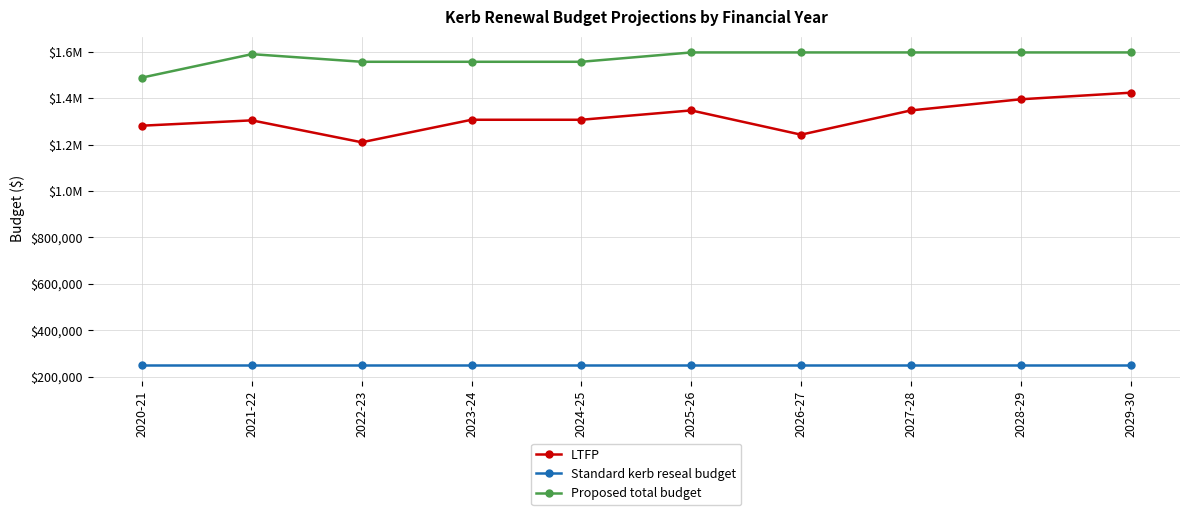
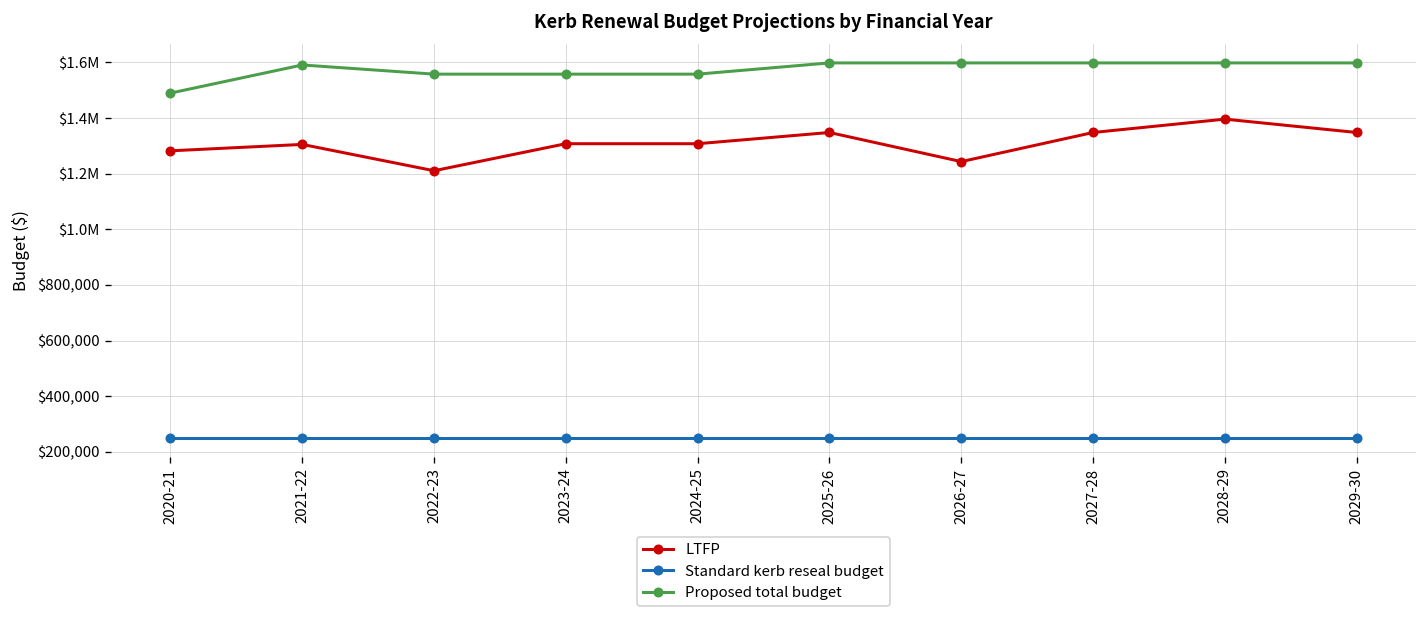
  {
    "LTFP": {
      "2020-21": "$1,280,000",
      "2021-22": "$1,300,000",
      "2022-23": "$1,210,000",
      "2023-24": "$1,310,000",
      "2024-25": "$1,310,000",
      "2025-26": "$1,350,000",
      "2026-27": "$1,240,000",
      "2027-28": "$1,350,000",
      "2028-29": "$1,400,000",
-     "2029-30": "$1,420,000"
+     "2029-30": "$1,350,000"
    },
    "Standard kerb reseal budget": {
      "2020-21": "$250,000",
      "2021-22": "$250,000",
      "2022-23": "$250,000",
      "2023-24": "$250,000",
      "2024-25": "$250,000",
      "2025-26": "$250,000",
      "2026-27": "$250,000",
      "2027-28": "$250,000",
      "2028-29": "$250,000",
      "2029-30": "$250,000"
    },
    "Proposed total budget": {
      "2020-21": "$1,490,000",
      "2021-22": "$1,590,000",
      "2022-23": "$1,560,000",
      "2023-24": "$1,560,000",
      "2024-25": "$1,560,000",
      "2025-26": "$1,600,000",
      "2026-27": "$1,600,000",
      "2027-28": "$1,600,000",
      "2028-29": "$1,600,000",
      "2029-30": "$1,600,000"
    }
  }
